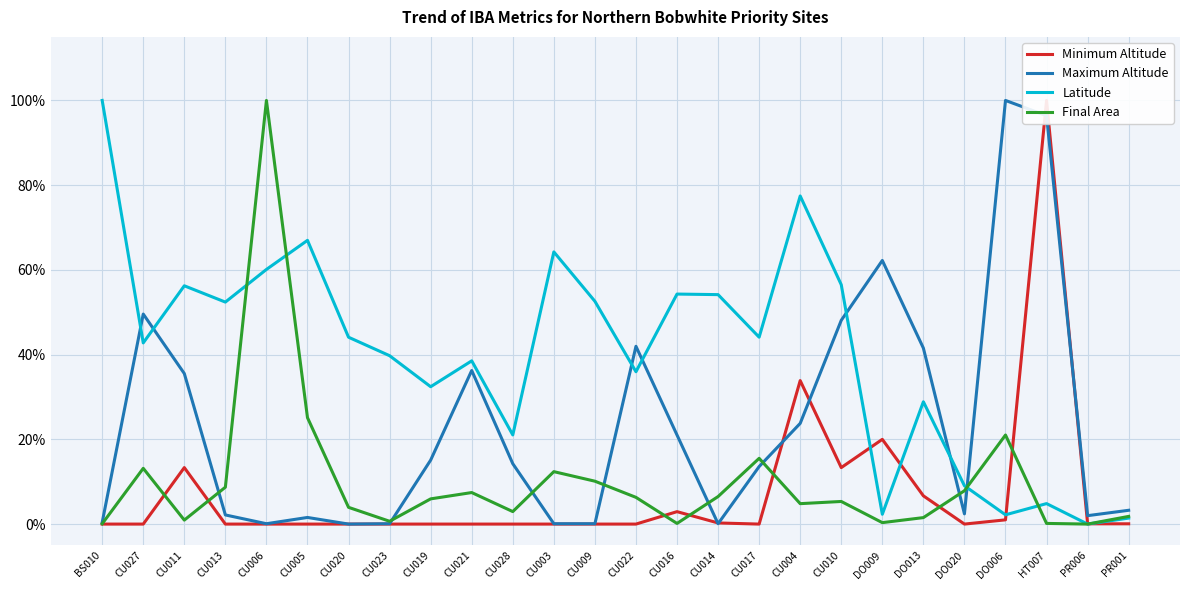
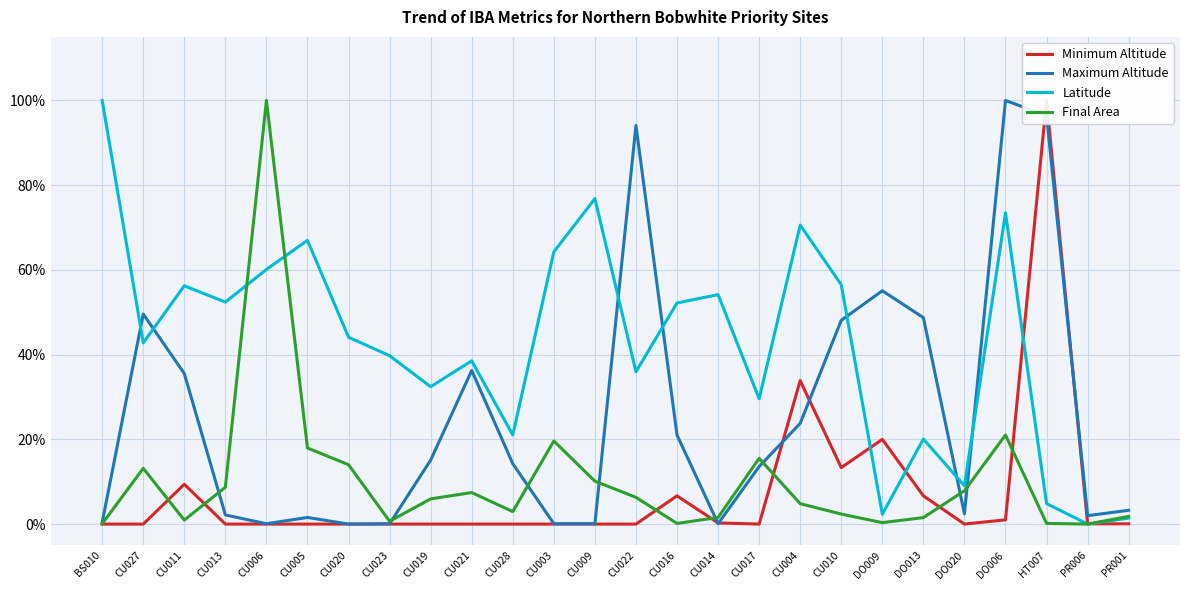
  {
    "Minimum Altitude": {
      "CU027": "0%",
-     "CU011": "13%",
+     "CU011": "9%",
      "CU013": "0%",
      "CU005": "0%",
      "CU019": "0%",
      "CU021": "0%",
      "CU028": "0%",
      "CU022": "0%",
-     "CU016": "3%",
+     "CU016": "7%",
      "CU017": "0%",
      "CU004": "34%",
      "CU010": "13%",
      "DO009": "20%",
      "DO013": "7%",
      "DO020": "0%",
      "DO006": "1%",
      "PR001": "0%"
    },
    "Maximum Altitude": {
      "CU027": "50%",
      "CU011": "36%",
      "CU013": "2%",
      "CU005": "2%",
      "CU019": "15%",
      "CU021": "36%",
      "CU028": "14%",
-     "CU022": "42%",
+     "CU022": "94%",
      "CU016": "21%",
      "CU017": "14%",
      "CU004": "24%",
      "CU010": "48%",
-     "DO009": "62%",
-     "DO013": "42%",
+     "DO009": "55%",
+     "DO013": "49%",
      "DO020": "2%",
      "DO006": "100%",
      "PR006": "2%",
      "PR001": "3%"
    },
    "Latitude": {
      "BS010": "100%",
      "CU027": "43%",
      "CU011": "56%",
      "CU013": "52%",
      "CU006": "60%",
      "CU005": "67%",
      "CU020": "44%",
      "CU023": "40%",
      "CU019": "32%",
      "CU021": "39%",
      "CU028": "21%",
      "CU003": "64%",
-     "CU009": "53%",
+     "CU009": "77%",
      "CU022": "36%",
-     "CU016": "54%",
+     "CU016": "52%",
      "CU014": "54%",
-     "CU017": "44%",
-     "CU004": "77%",
+     "CU017": "30%",
+     "CU004": "71%",
      "CU010": "56%",
      "DO009": "2%",
-     "DO013": "29%",
+     "DO013": "20%",
      "DO020": "9%",
-     "DO006": "2%",
+     "DO006": "73%",
      "HT007": "5%"
    },
    "Final Area": {
      "CU027": "13%",
      "CU011": "1%",
      "CU013": "9%",
      "CU006": "100%",
-     "CU005": "25%",
-     "CU020": "4%",
+     "CU005": "18%",
+     "CU020": "14%",
      "CU019": "6%",
      "CU021": "7%",
      "CU028": "3%",
-     "CU003": "12%",
+     "CU003": "20%",
      "CU009": "10%",
      "CU022": "6%",
      "CU016": "0%",
-     "CU014": "6%",
+     "CU014": "2%",
      "CU017": "16%",
      "CU004": "5%",
-     "CU010": "5%",
+     "CU010": "2%",
      "DO009": "0%",
      "DO013": "2%",
      "DO020": "8%",
      "DO006": "21%",
      "HT007": "0%"
    }
  }
